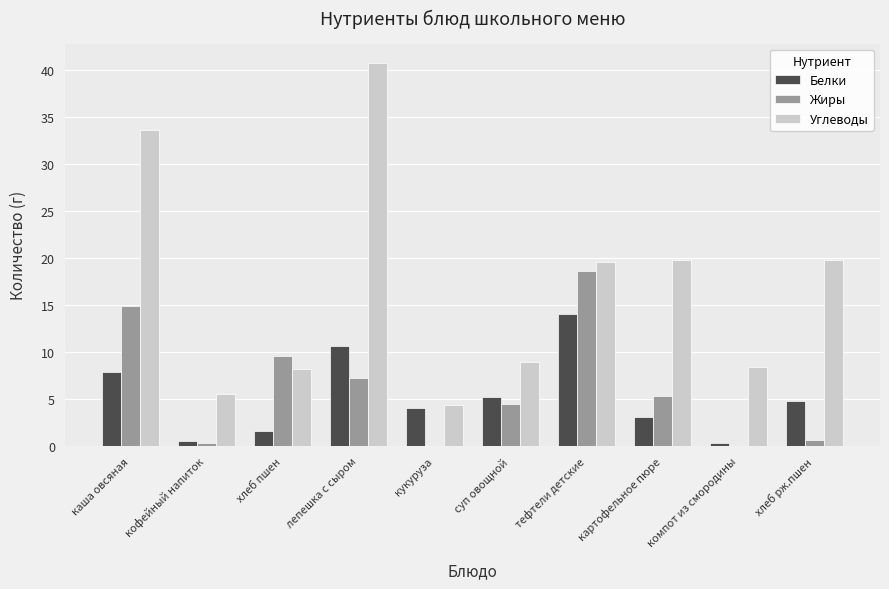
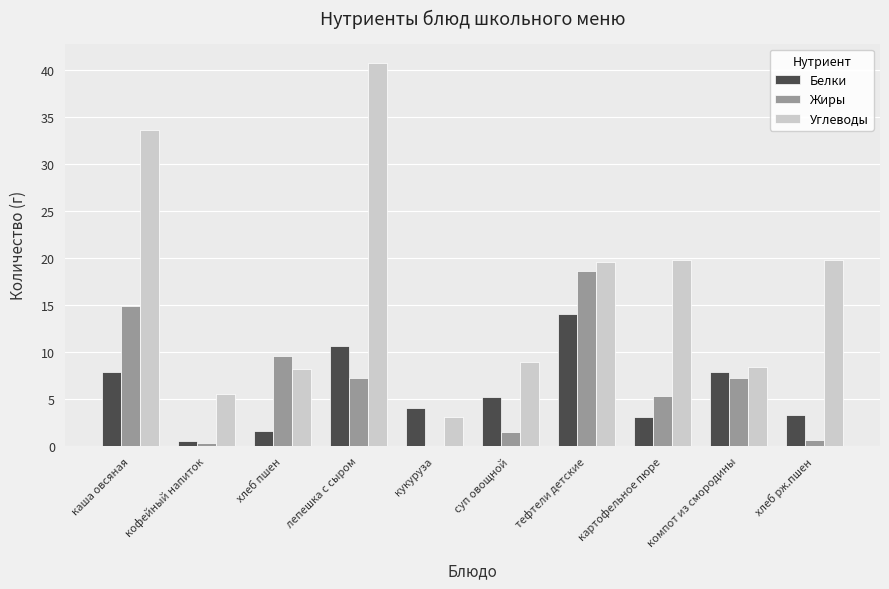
  {
    "Белки": {
      "каша овсяная": 8,
      "кофейный напиток": 1,
      "хлеб пшен": 2,
      "лепешка с сыром": 11,
      "кукуруза": 4,
      "суп овощной": 5,
      "тефтели детские": 14,
      "картофельное пюре": 3,
-     "компот из смородины": 0,
-     "хлеб рж.пшен": 5
+     "компот из смородины": 8,
+     "хлеб рж.пшен": 3
    },
    "Жиры": {
      "каша овсяная": 15,
      "кофейный напиток": 0,
      "хлеб пшен": 10,
      "лепешка с сыром": 7,
-     "суп овощной": 5,
+     "суп овощной": 2,
      "тефтели детские": 19,
      "картофельное пюре": 5,
-     "компот из смородины": 0,
+     "компот из смородины": 7,
      "хлеб рж.пшен": 1
    },
    "Углеводы": {
      "каша овсяная": 34,
      "кофейный напиток": 6,
      "хлеб пшен": 8,
      "лепешка с сыром": 41,
-     "кукуруза": 4,
+     "кукуруза": 3,
      "суп овощной": 9,
      "тефтели детские": 20,
      "картофельное пюре": 20,
      "компот из смородины": 8,
      "хлеб рж.пшен": 20
    }
  }
